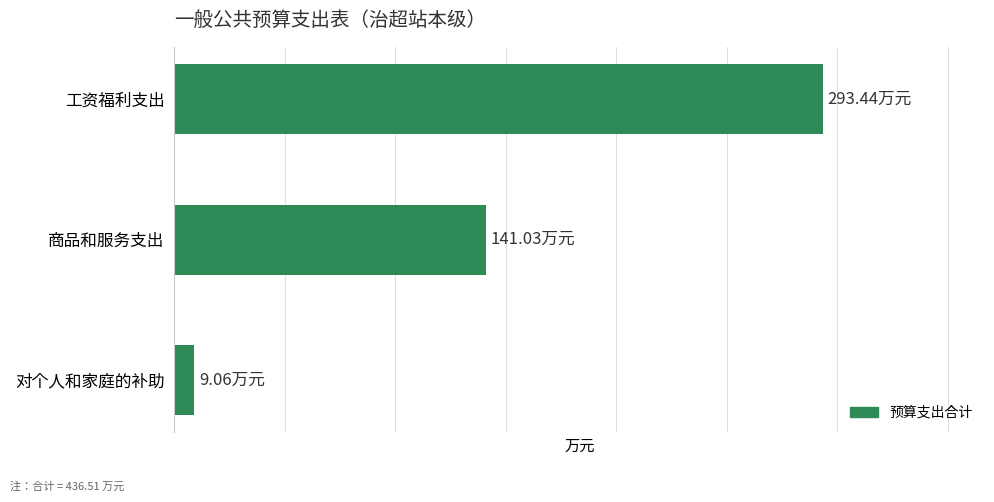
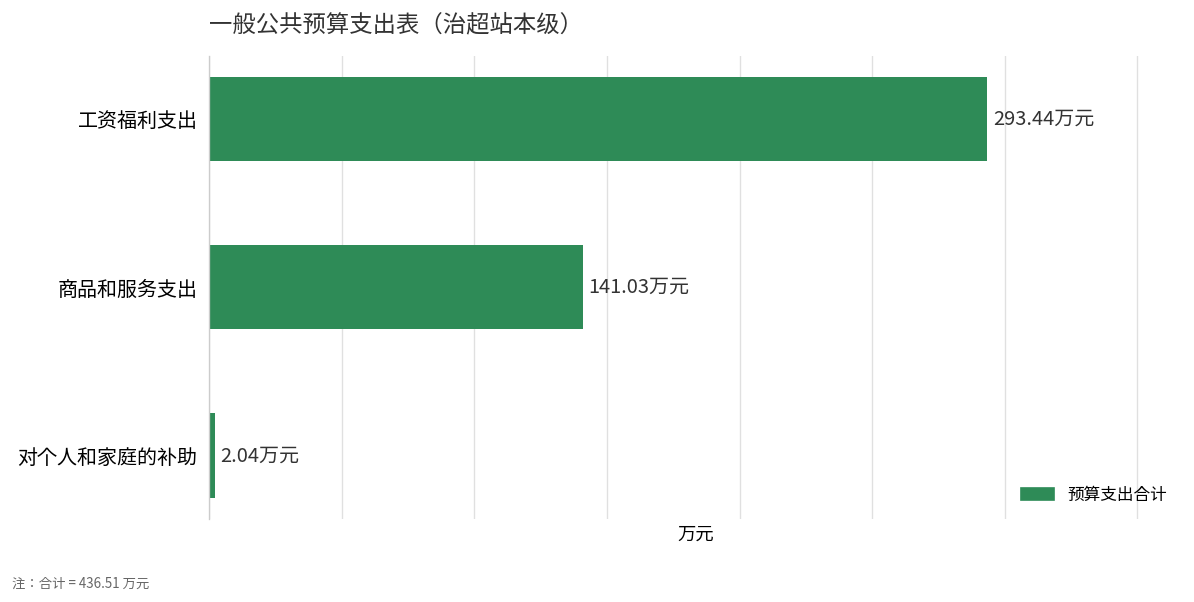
  {
    "工资福利支出": 293.44,
    "商品和服务支出": 141.03,
-   "对个人和家庭的补助": 9.06
+   "对个人和家庭的补助": 2.04
  }
